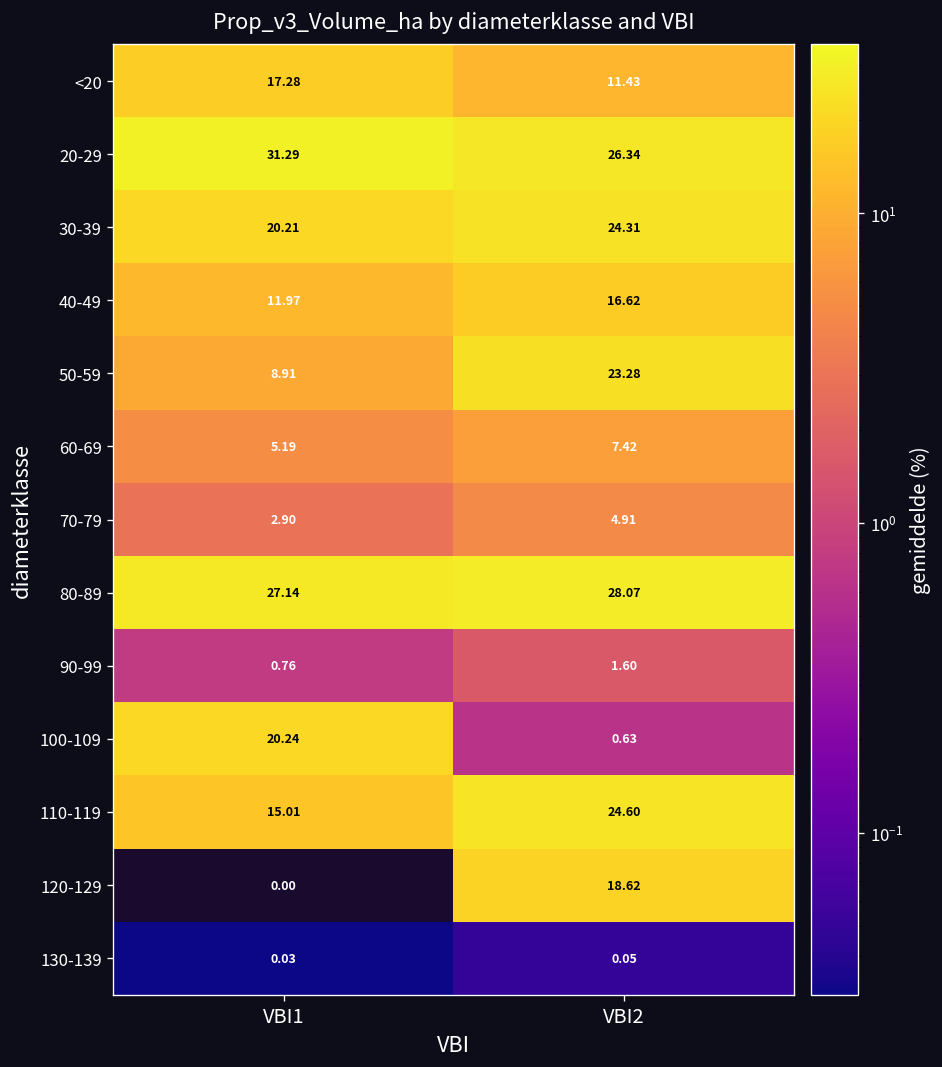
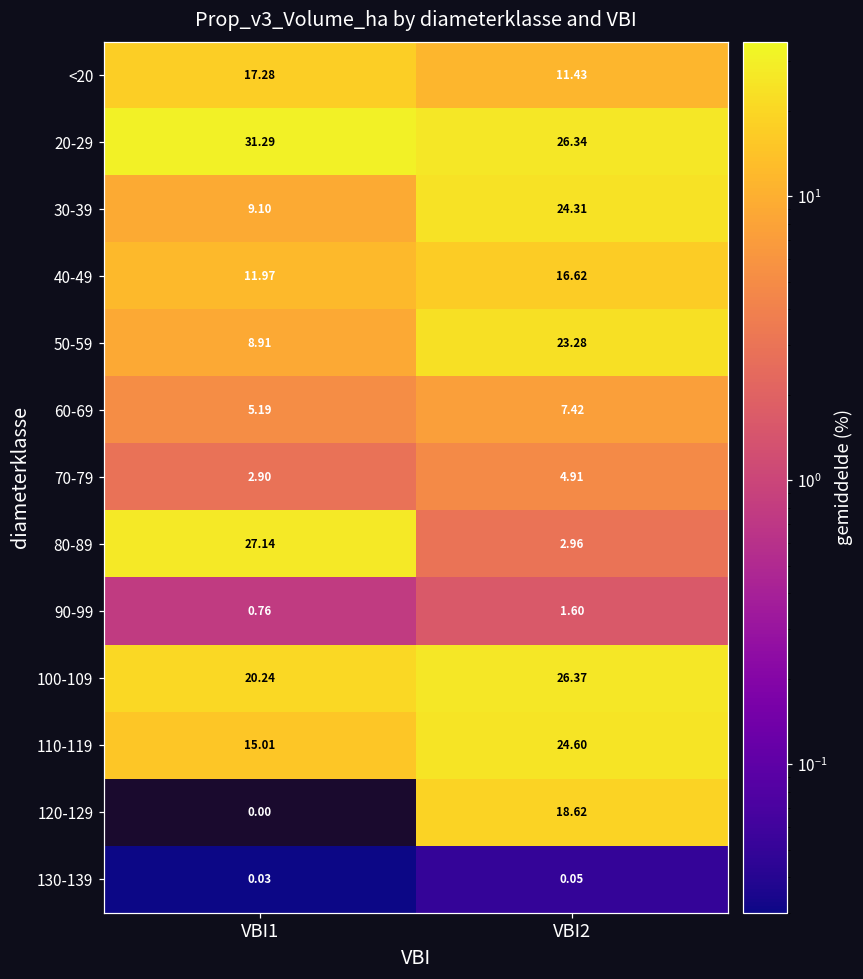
  {
    "<20": {
      "VBI1": 17.28,
      "VBI2": 11.43
    },
    "20-29": {
      "VBI1": 31.29,
      "VBI2": 26.34
    },
    "30-39": {
-     "VBI1": 20.21,
+     "VBI1": 9.10,
      "VBI2": 24.31
    },
    "40-49": {
      "VBI1": 11.97,
      "VBI2": 16.62
    },
    "50-59": {
      "VBI1": 8.91,
      "VBI2": 23.28
    },
    "60-69": {
      "VBI1": 5.19,
      "VBI2": 7.42
    },
    "70-79": {
      "VBI1": 2.90,
      "VBI2": 4.91
    },
    "80-89": {
      "VBI1": 27.14,
-     "VBI2": 28.07
+     "VBI2": 2.96
    },
    "90-99": {
      "VBI1": 0.76,
      "VBI2": 1.60
    },
    "100-109": {
      "VBI1": 20.24,
-     "VBI2": 0.63
+     "VBI2": 26.37
    },
    "110-119": {
      "VBI1": 15.01,
      "VBI2": 24.60
    },
    "120-129": {
      "VBI1": 0.00,
      "VBI2": 18.62
    },
    "130-139": {
      "VBI1": 0.03,
      "VBI2": 0.05
    }
  }
